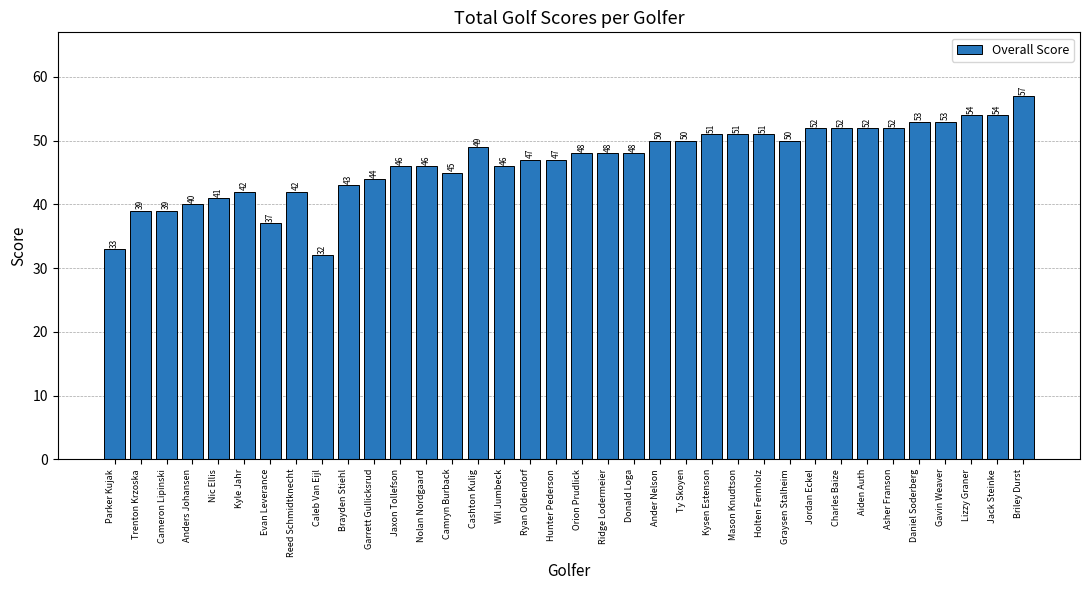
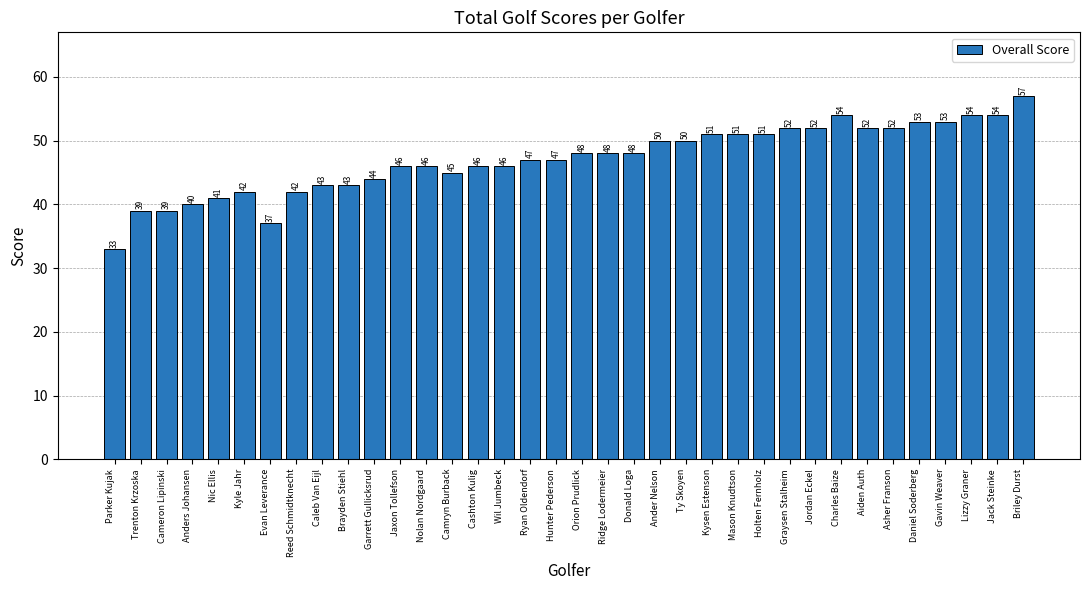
  {
    "Parker Kujak": 33,
    "Trenton Krzoska": 39,
    "Cameron Lipinski": 39,
    "Anders Johansen": 40,
    "Nic Ellis": 41,
    "Kyle Jahr": 42,
    "Evan Leverance": 37,
    "Reed Schmidtknecht": 42,
-   "Caleb Van Eijl": 32,
+   "Caleb Van Eijl": 43,
    "Brayden Stiehl": 43,
    "Garrett Gullicksrud": 44,
    "Jaxon Tollefson": 46,
    "Nolan Nordgaard": 46,
    "Camryn Burback": 45,
-   "Cashton Kulig": 49,
+   "Cashton Kulig": 46,
    "Wil Jumbeck": 46,
    "Ryan Oldendorf": 47,
    "Hunter Pederson": 47,
    "Orion Prudlick": 48,
    "Ridge Lodermeier": 48,
    "Donald Loga": 48,
    "Ander Nelson": 50,
    "Ty Skoyen": 50,
    "Kysen Estenson": 51,
    "Mason Knudtson": 51,
    "Holten Fernholz": 51,
-   "Graysen Stalheim": 50,
+   "Graysen Stalheim": 52,
    "Jordan Eckel": 52,
-   "Charles Baize": 52,
+   "Charles Baize": 54,
    "Aiden Auth": 52,
    "Asher Franson": 52,
    "Daniel Soderberg": 53,
    "Gavin Weaver": 53,
    "Lizzy Graner": 54,
    "Jack Steinke": 54,
    "Briley Durst": 57
  }
